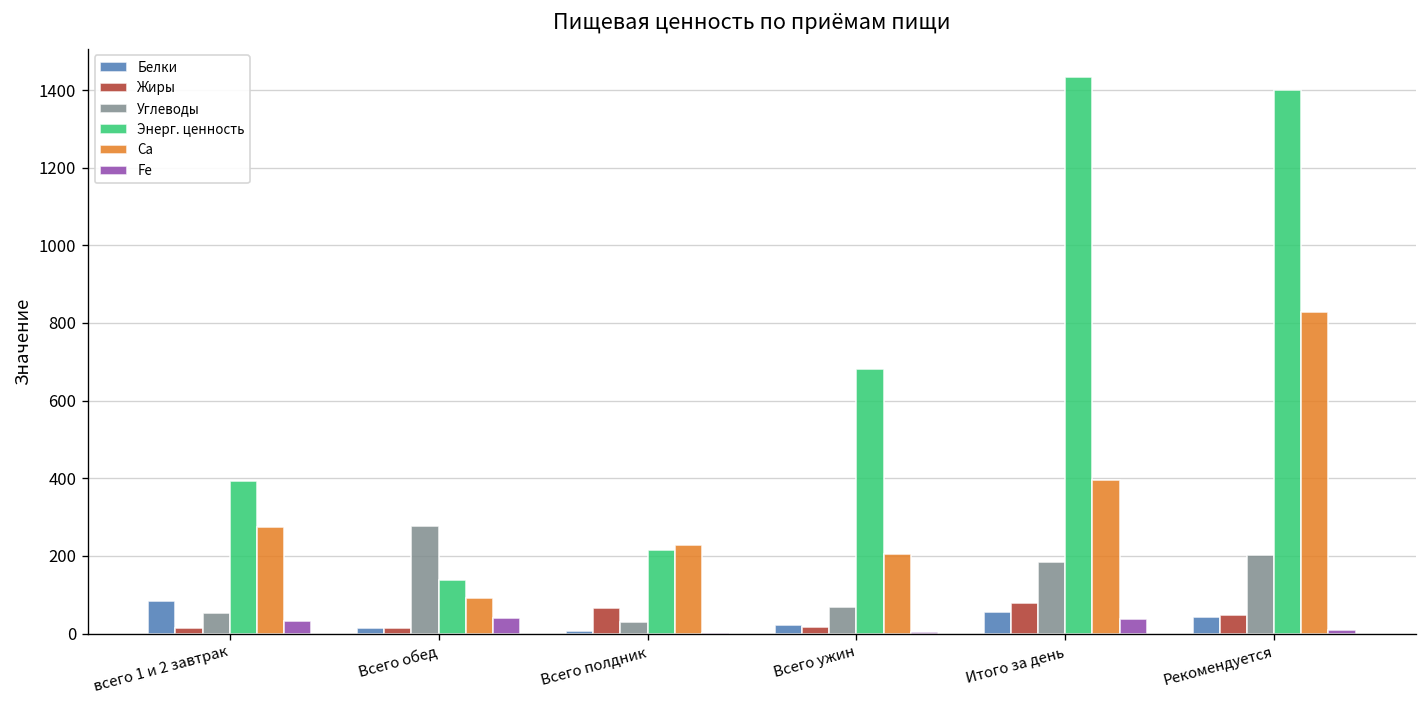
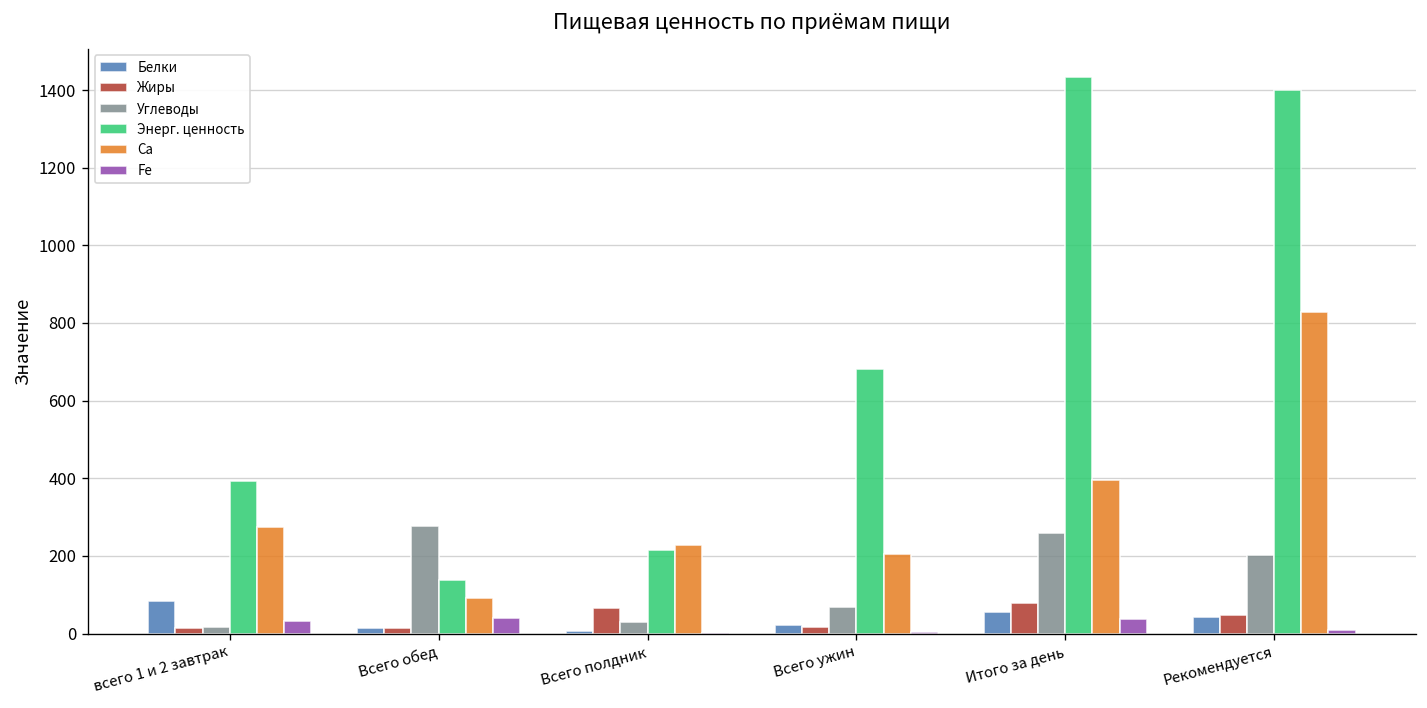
  {
    "Белки": {
      "всего 1 и 2 завтрак": 80,
      "Всего обед": 20,
      "Всего ужин": 20,
      "Итого за день": 50,
      "Рекомендуется": 40
    },
    "Жиры": {
      "всего 1 и 2 завтрак": 10,
      "Всего обед": 10,
      "Всего полдник": 70,
      "Всего ужин": 20,
      "Итого за день": 80,
      "Рекомендуется": 50
    },
    "Углеводы": {
-     "всего 1 и 2 завтрак": 50,
+     "всего 1 и 2 завтрак": 20,
      "Всего обед": 280,
      "Всего полдник": 30,
      "Всего ужин": 70,
-     "Итого за день": 180,
+     "Итого за день": 260,
      "Рекомендуется": 200
    },
    "Энерг. ценность": {
      "всего 1 и 2 завтрак": 390,
      "Всего обед": 140,
      "Всего полдник": 220,
      "Всего ужин": 680,
      "Итого за день": 1430,
      "Рекомендуется": 1400
    },
    "Ca": {
      "всего 1 и 2 завтрак": 270,
      "Всего обед": 90,
      "Всего полдник": 230,
      "Всего ужин": 200,
      "Итого за день": 400,
      "Рекомендуется": 830
    },
    "Fe": {
      "всего 1 и 2 завтрак": 30,
      "Всего обед": 40,
      "Итого за день": 40,
      "Рекомендуется": 10
    }
  }
